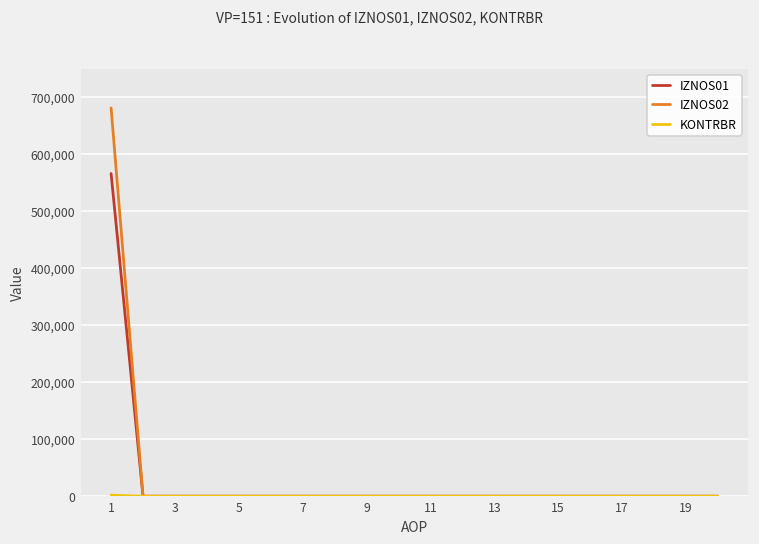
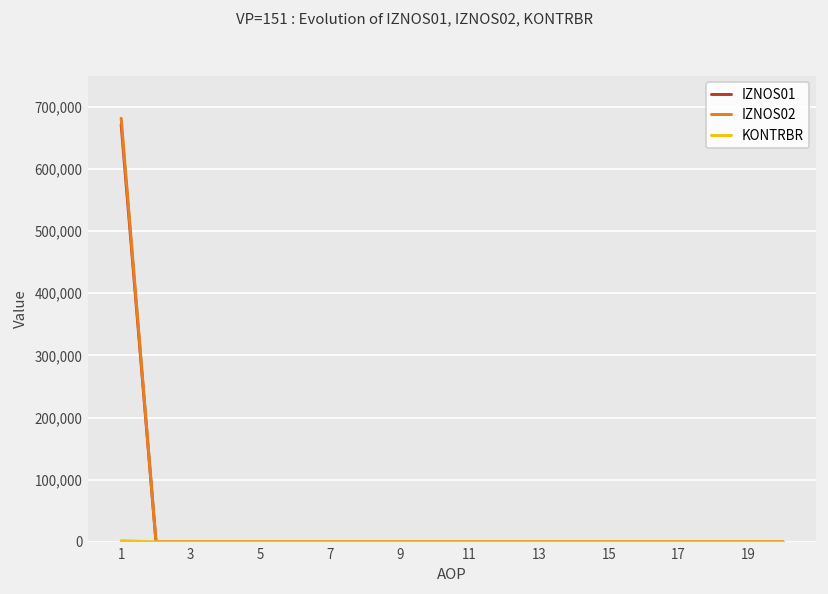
  {
    "IZNOS01": {
-     "1": "570,000"
+     "1": "670,000"
    },
    "IZNOS02": {
      "1": "680,000"
    },
    "KONTRBR": {
      "1": "0"
    }
  }
